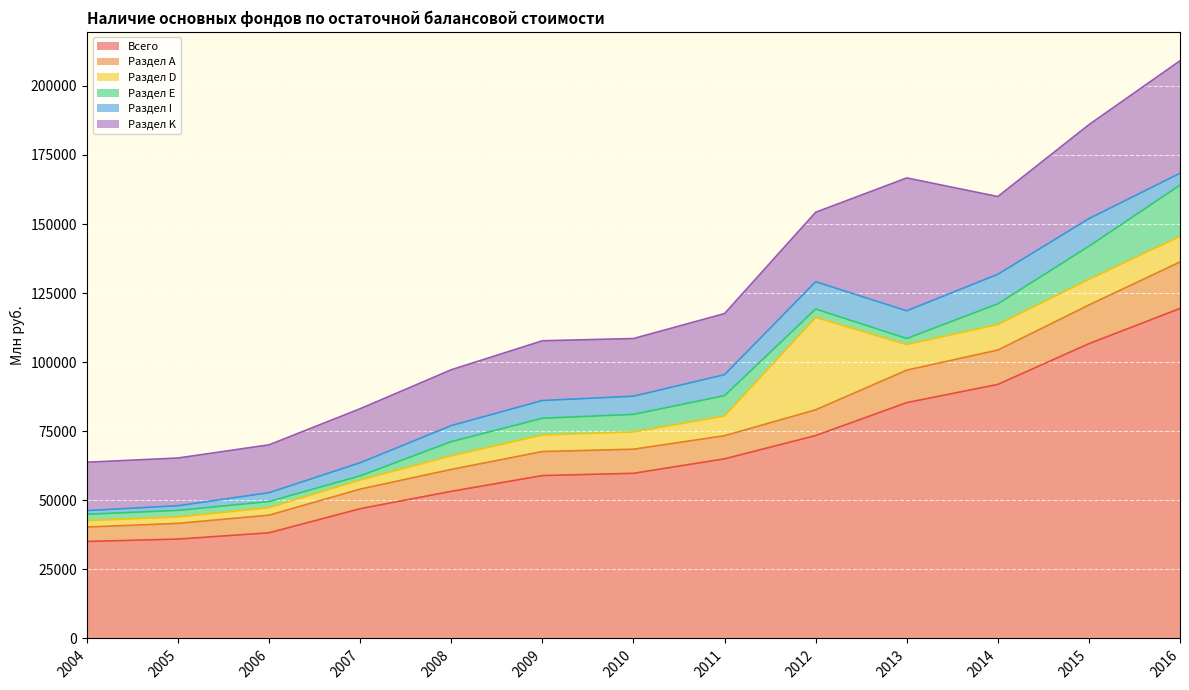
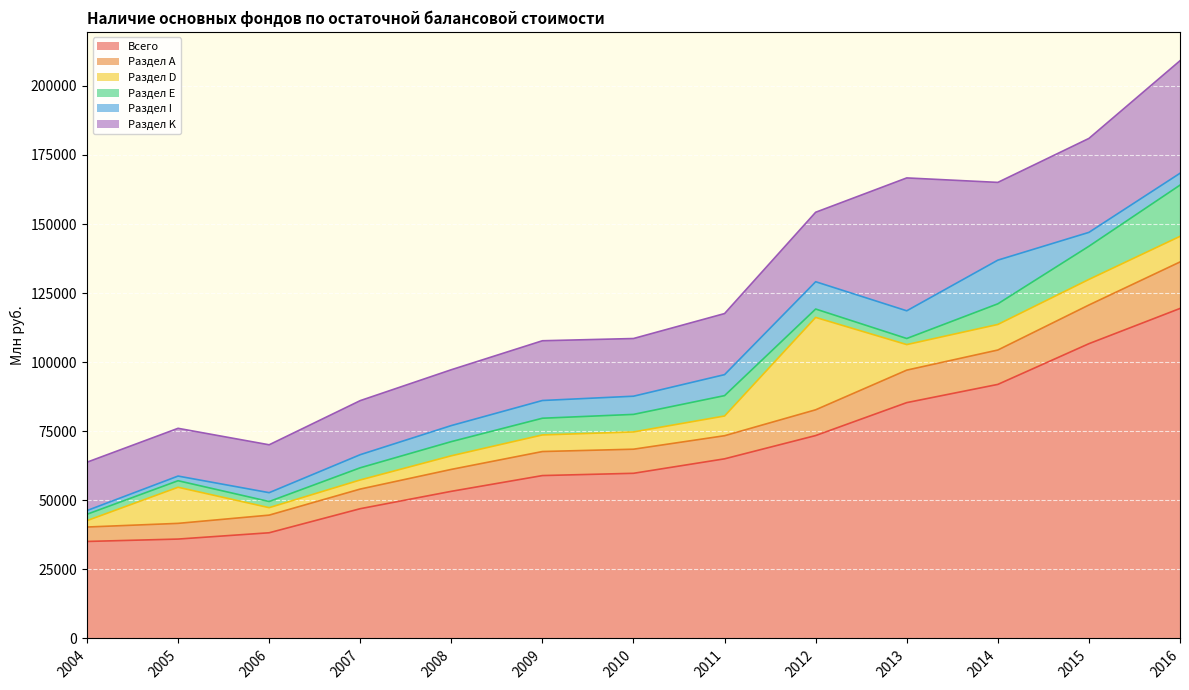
  {
    "Раздел D": {
      "2004": 2000,
-     "2005": 2000,
+     "2005": 13000,
      "2006": 3000,
      "2007": 3000,
      "2008": 5000,
      "2009": 6000,
      "2010": 6000,
      "2011": 7000,
      "2012": 33000,
      "2013": 9000,
      "2014": 9000,
      "2015": 9000,
      "2016": 9000
    },
    "Раздел E": {
      "2004": 2000,
      "2005": 2000,
      "2006": 2000,
-     "2007": 1000,
+     "2007": 4000,
      "2008": 5000,
      "2009": 6000,
      "2010": 6000,
      "2011": 7000,
      "2012": 3000,
      "2013": 2000,
      "2014": 7000,
      "2015": 12000,
      "2016": 19000
    },
    "Раздел I": {
      "2004": 1000,
      "2005": 2000,
      "2006": 3000,
      "2007": 5000,
      "2008": 6000,
      "2009": 6000,
      "2010": 7000,
      "2011": 8000,
      "2012": 10000,
      "2013": 10000,
-     "2014": 11000,
-     "2015": 10000,
+     "2014": 16000,
+     "2015": 5000,
      "2016": 4000
    },
    "Раздел K": {
      "2004": 17000,
      "2005": 17000,
      "2006": 17000,
      "2007": 20000,
      "2008": 20000,
      "2009": 22000,
      "2010": 21000,
      "2011": 22000,
      "2012": 25000,
      "2013": 48000,
      "2014": 28000,
      "2015": 34000,
      "2016": 41000
    }
  }
